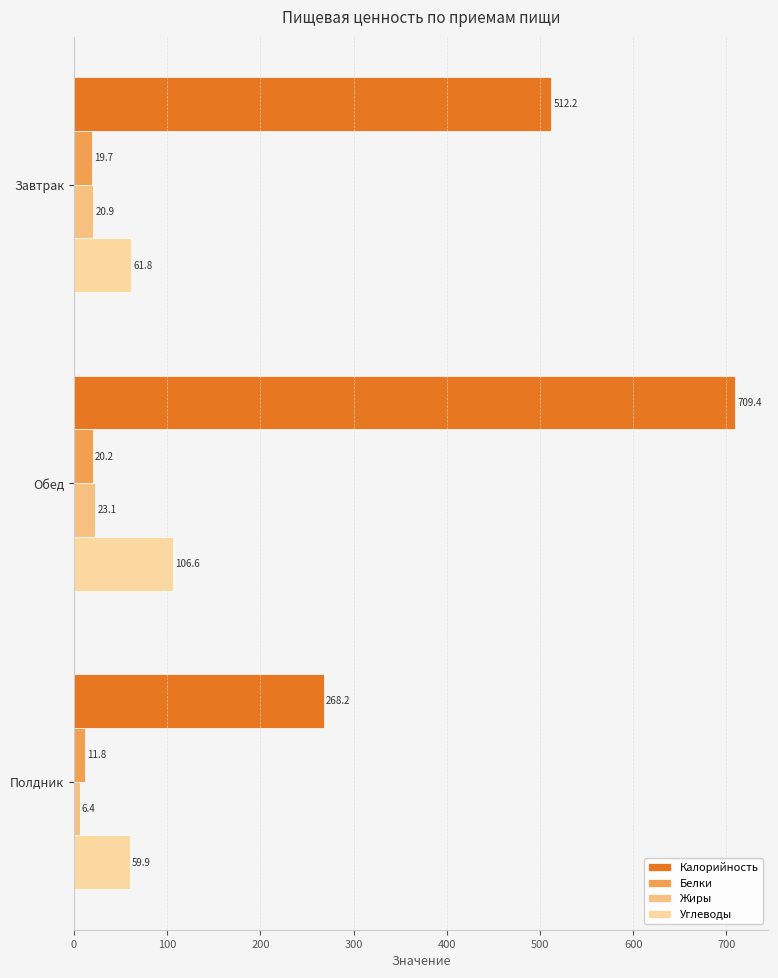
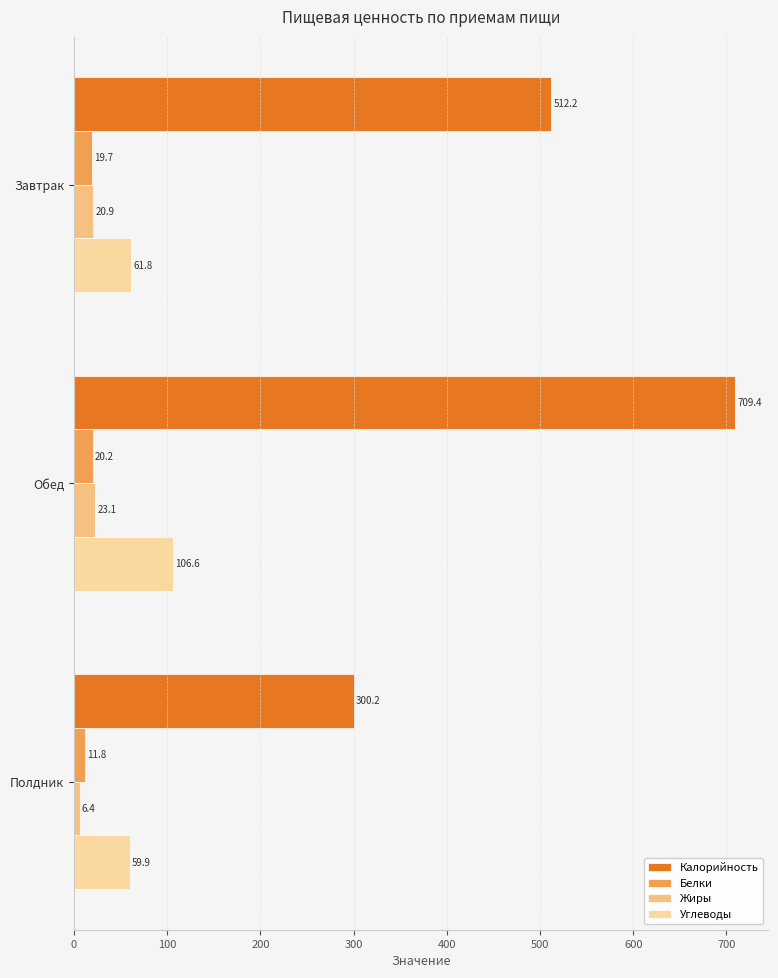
  {
    "Калорийность": {
      "Завтрак": 512.2,
      "Обед": 709.4,
-     "Полдник": 268.2
+     "Полдник": 300.2
    }
  }
